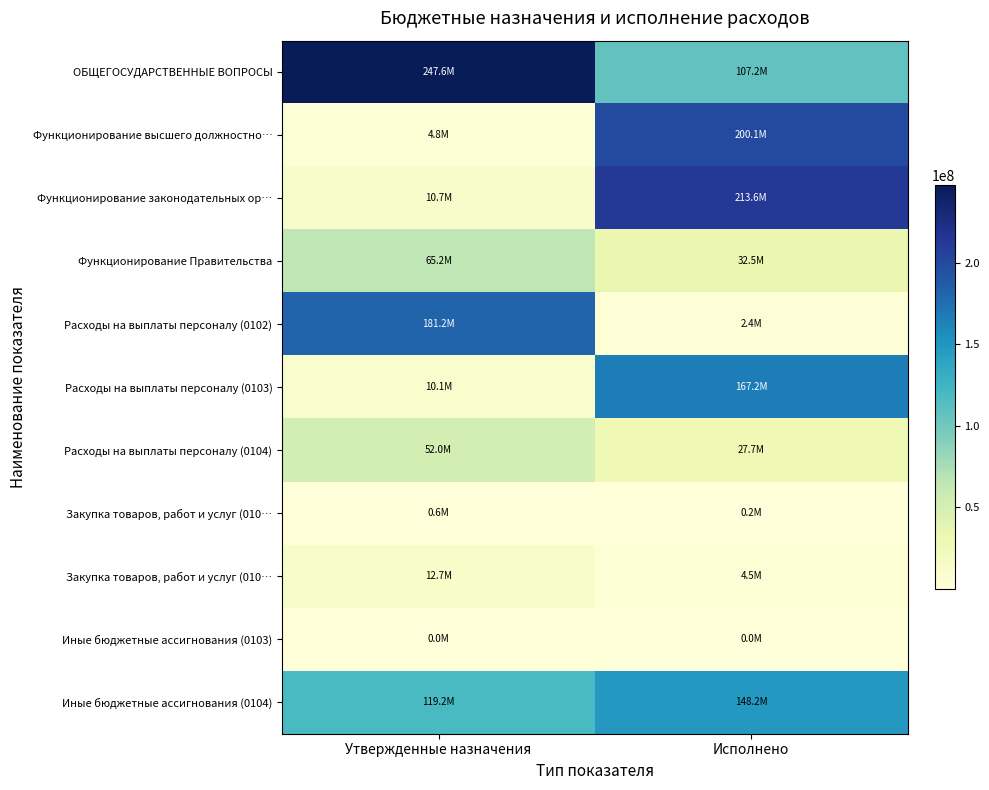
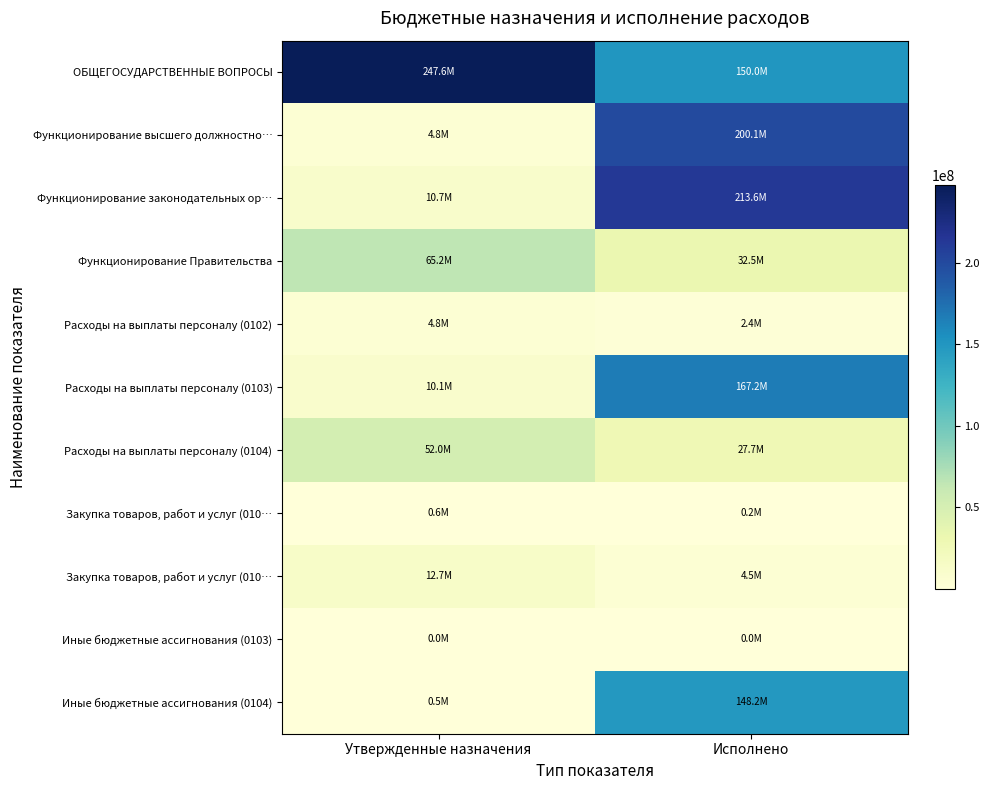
  {
    "ОБЩЕГОСУДАРСТВЕННЫЕ ВОПРОСЫ": {
      "Утвержденные назначения": "247.6M",
-     "Исполнено": "107.2M"
+     "Исполнено": "150.0M"
    },
    "Функционирование высшего должностно…": {
      "Утвержденные назначения": "4.8M",
      "Исполнено": "200.1M"
    },
    "Функционирование законодательных ор…": {
      "Утвержденные назначения": "10.7M",
      "Исполнено": "213.6M"
    },
    "Функционирование Правительства": {
      "Утвержденные назначения": "65.2M",
      "Исполнено": "32.5M"
    },
    "Расходы на выплаты персоналу (0102)": {
-     "Утвержденные назначения": "181.2M",
+     "Утвержденные назначения": "4.8M",
      "Исполнено": "2.4M"
    },
    "Расходы на выплаты персоналу (0103)": {
      "Утвержденные назначения": "10.1M",
      "Исполнено": "167.2M"
    },
    "Расходы на выплаты персоналу (0104)": {
      "Утвержденные назначения": "52.0M",
      "Исполнено": "27.7M"
    },
    "Иные бюджетные ассигнования (0103)": {
      "Утвержденные назначения": "0.0M",
      "Исполнено": "0.0M"
    },
    "Иные бюджетные ассигнования (0104)": {
-     "Утвержденные назначения": "119.2M",
+     "Утвержденные назначения": "0.5M",
      "Исполнено": "148.2M"
    }
  }
